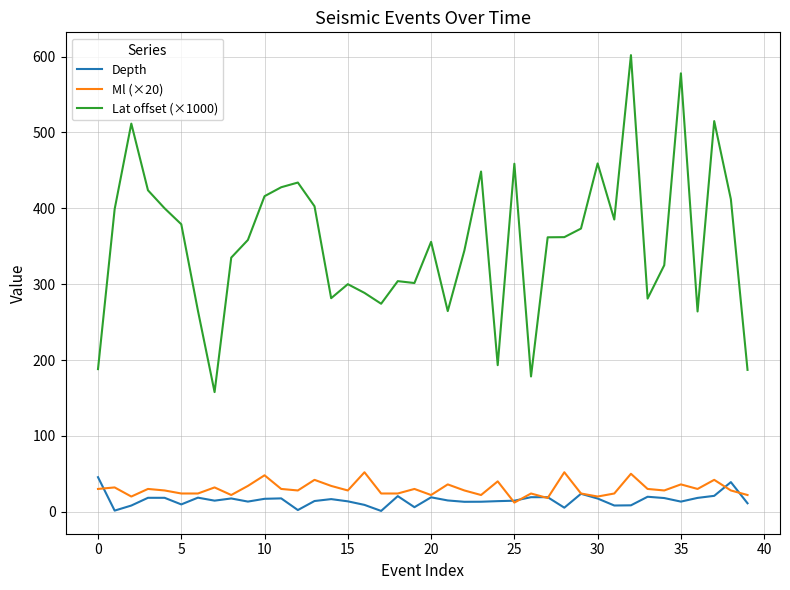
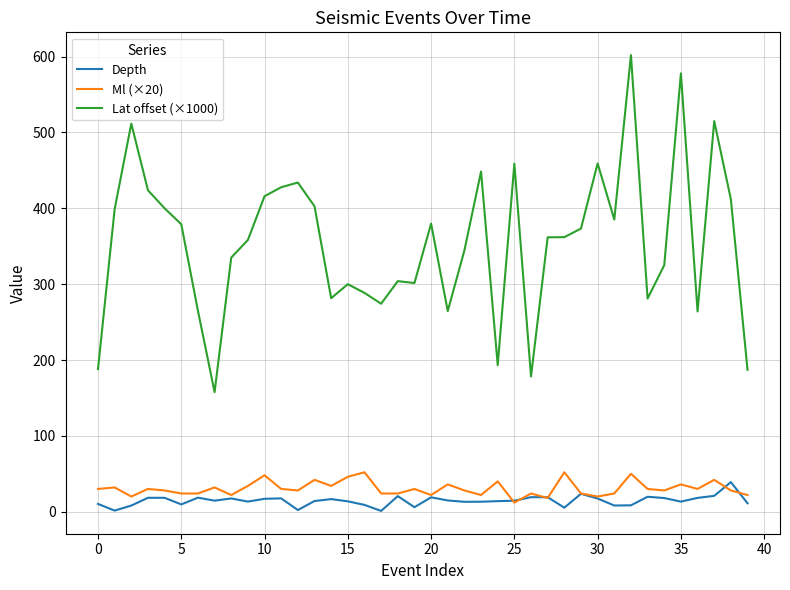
  {
    "Depth": {
-     "0": 50,
+     "0": 10,
      "5": 10,
      "10": 20,
      "15": 10,
      "35": 10
    },
    "Ml (×20)": {
      "0": 30,
      "5": 20,
      "10": 50,
-     "15": 30,
+     "15": 50,
      "35": 40
    },
    "Lat offset (×1000)": {
      "0": 190,
      "5": 380,
      "10": 420,
      "15": 300,
-     "20": 360,
+     "20": 380,
      "25": 460,
      "30": 460,
      "35": 580
    }
  }
